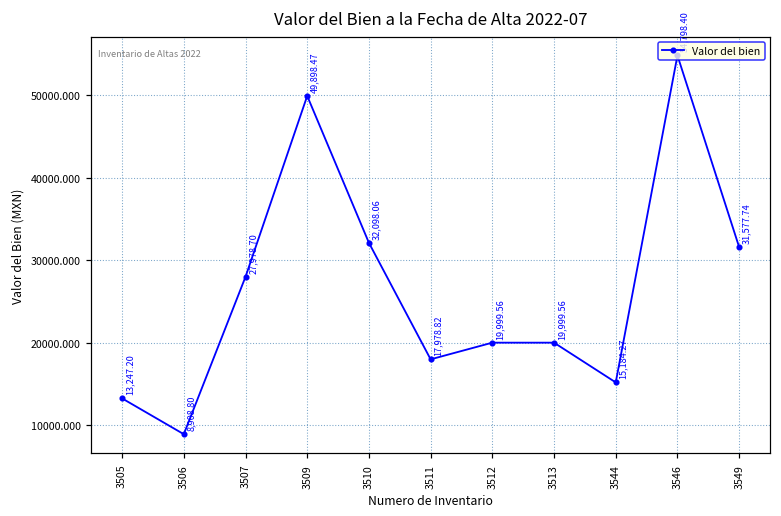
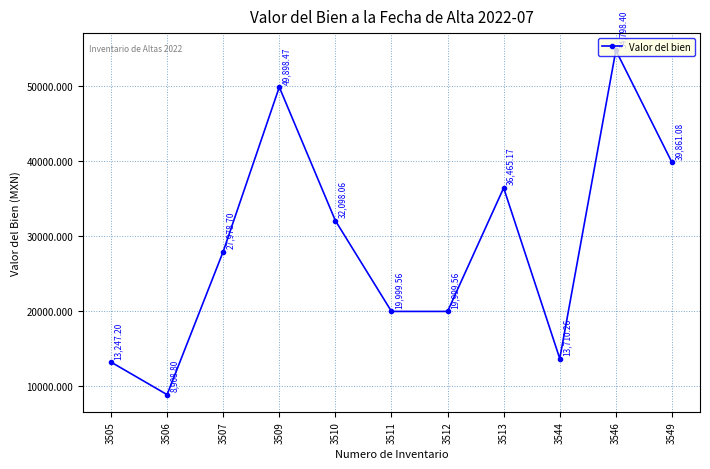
  {
    "3505": "13,247.20",
    "3506": "8,908.80",
    "3507": "27,978.70",
    "3509": "49,898.47",
    "3510": "32,098.06",
-   "3511": "17,978.82",
+   "3511": "19,999.56",
    "3512": "19,999.56",
-   "3513": "19,999.56",
-   "3544": "15,184.27",
-   "3549": "31,577.74"
+   "3513": "36,465.17",
+   "3544": "13,710.26",
+   "3549": "39,861.08"
  }
